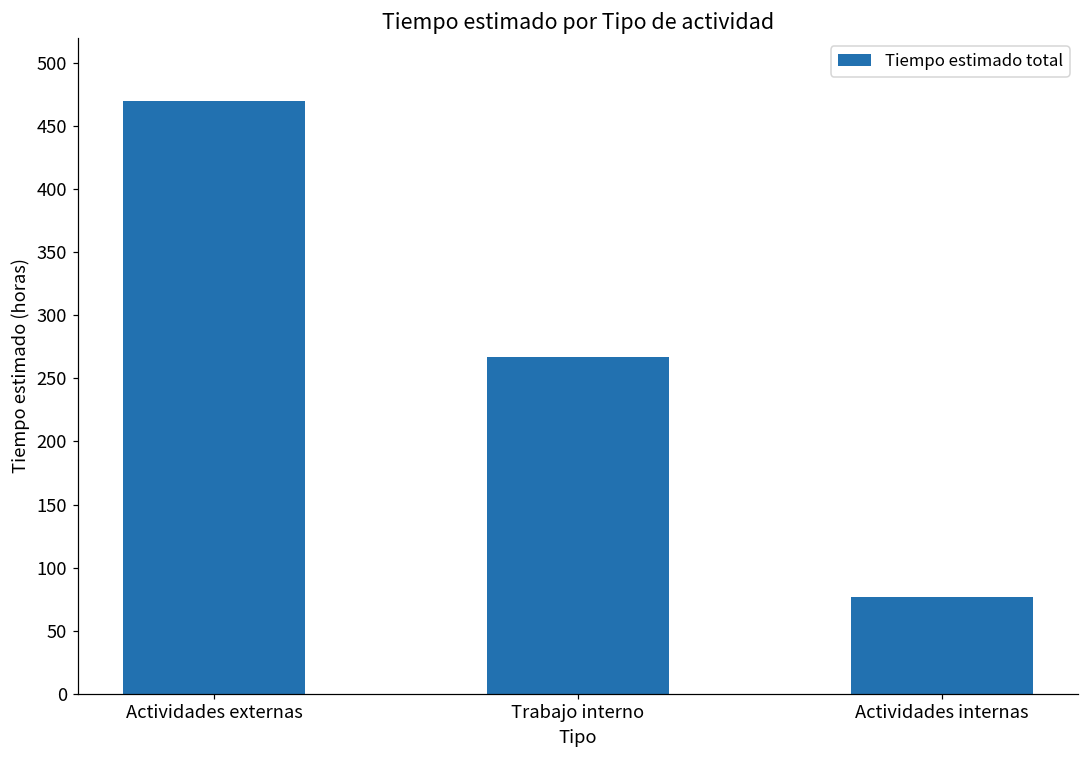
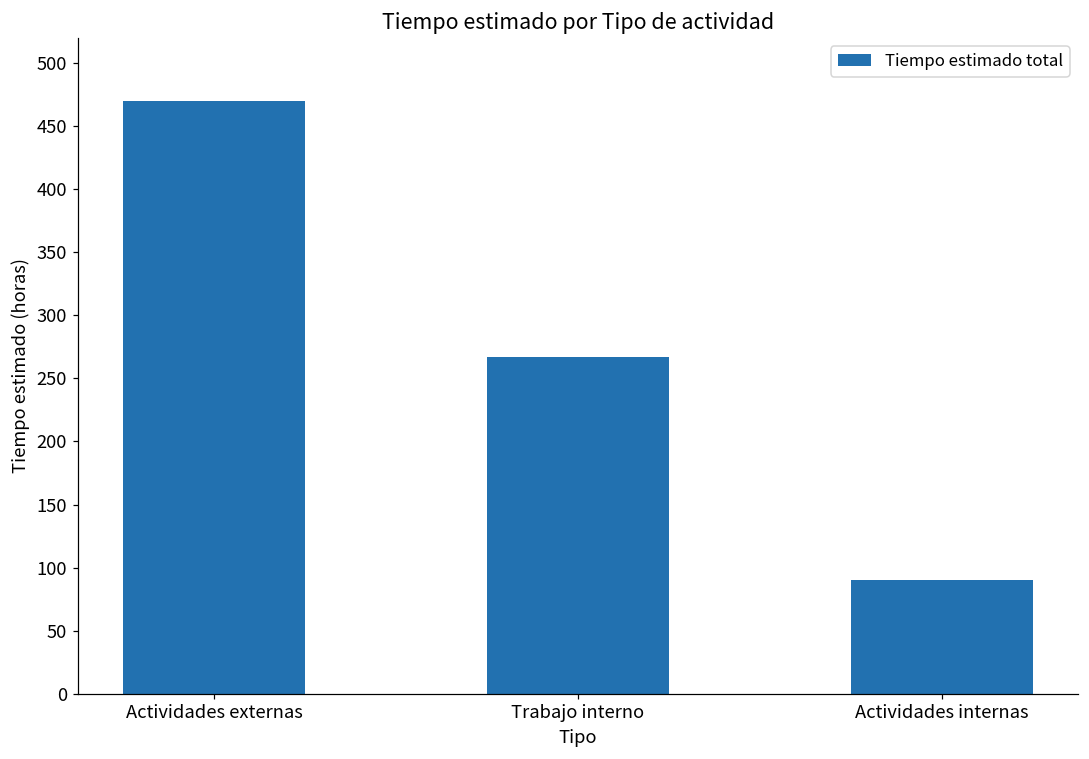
  {
    "Actividades externas": 470,
    "Trabajo interno": 267,
-   "Actividades internas": 77
+   "Actividades internas": 90
  }
